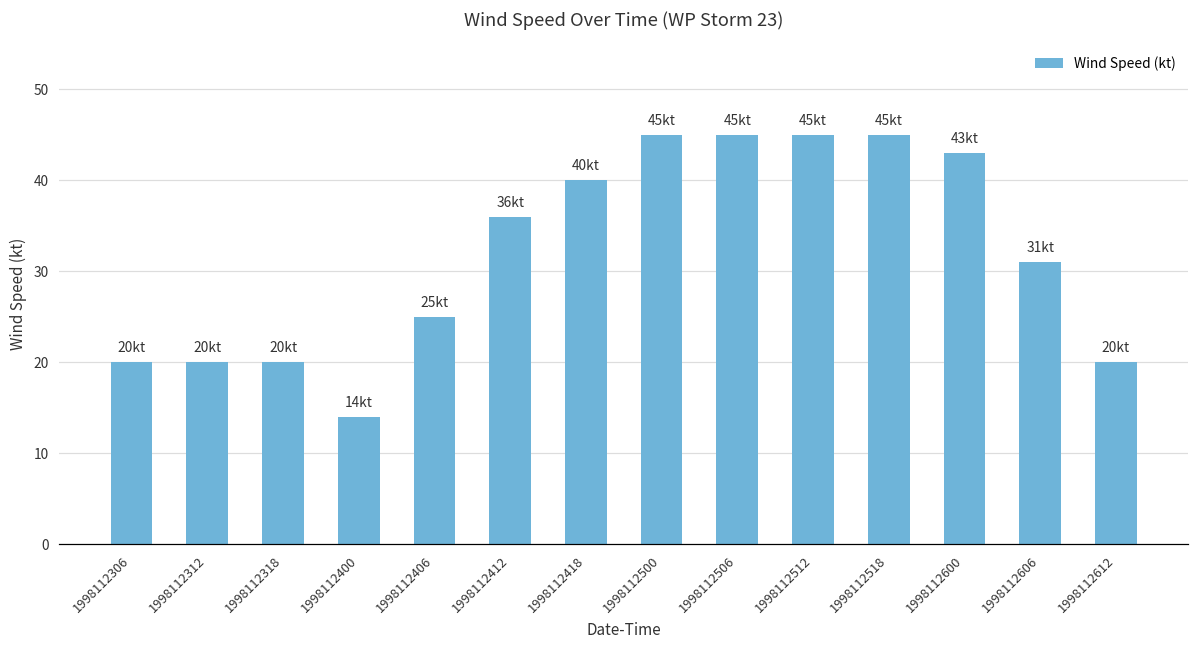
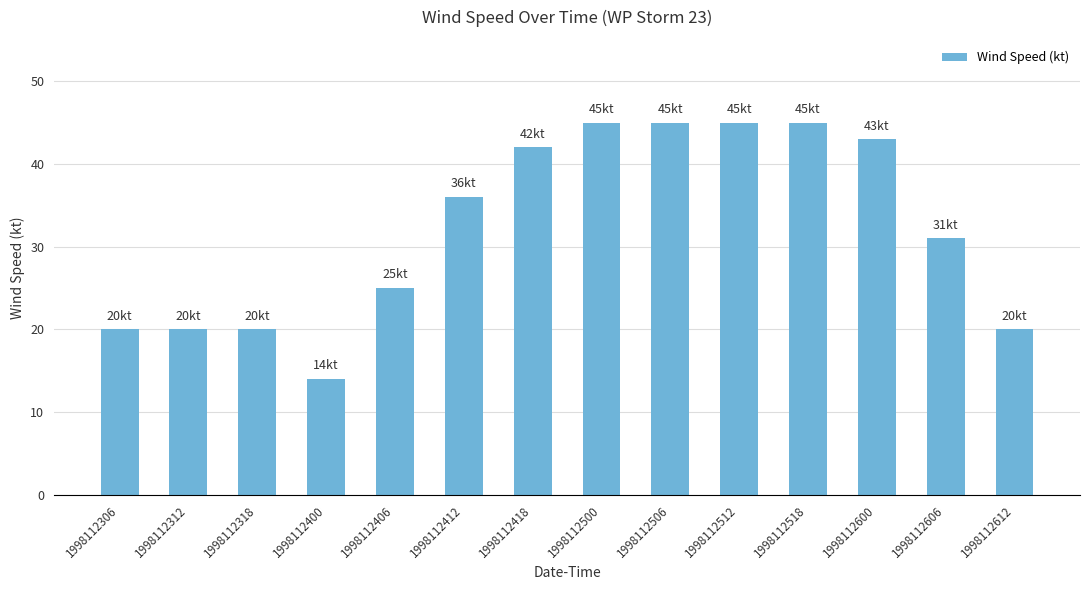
  {
    "1998112306": 20,
    "1998112312": 20,
    "1998112318": 20,
    "1998112400": 14,
    "1998112406": 25,
    "1998112412": 36,
-   "1998112418": 40,
+   "1998112418": 42,
    "1998112500": 45,
    "1998112506": 45,
    "1998112512": 45,
    "1998112518": 45,
    "1998112600": 43,
    "1998112606": 31,
    "1998112612": 20
  }
